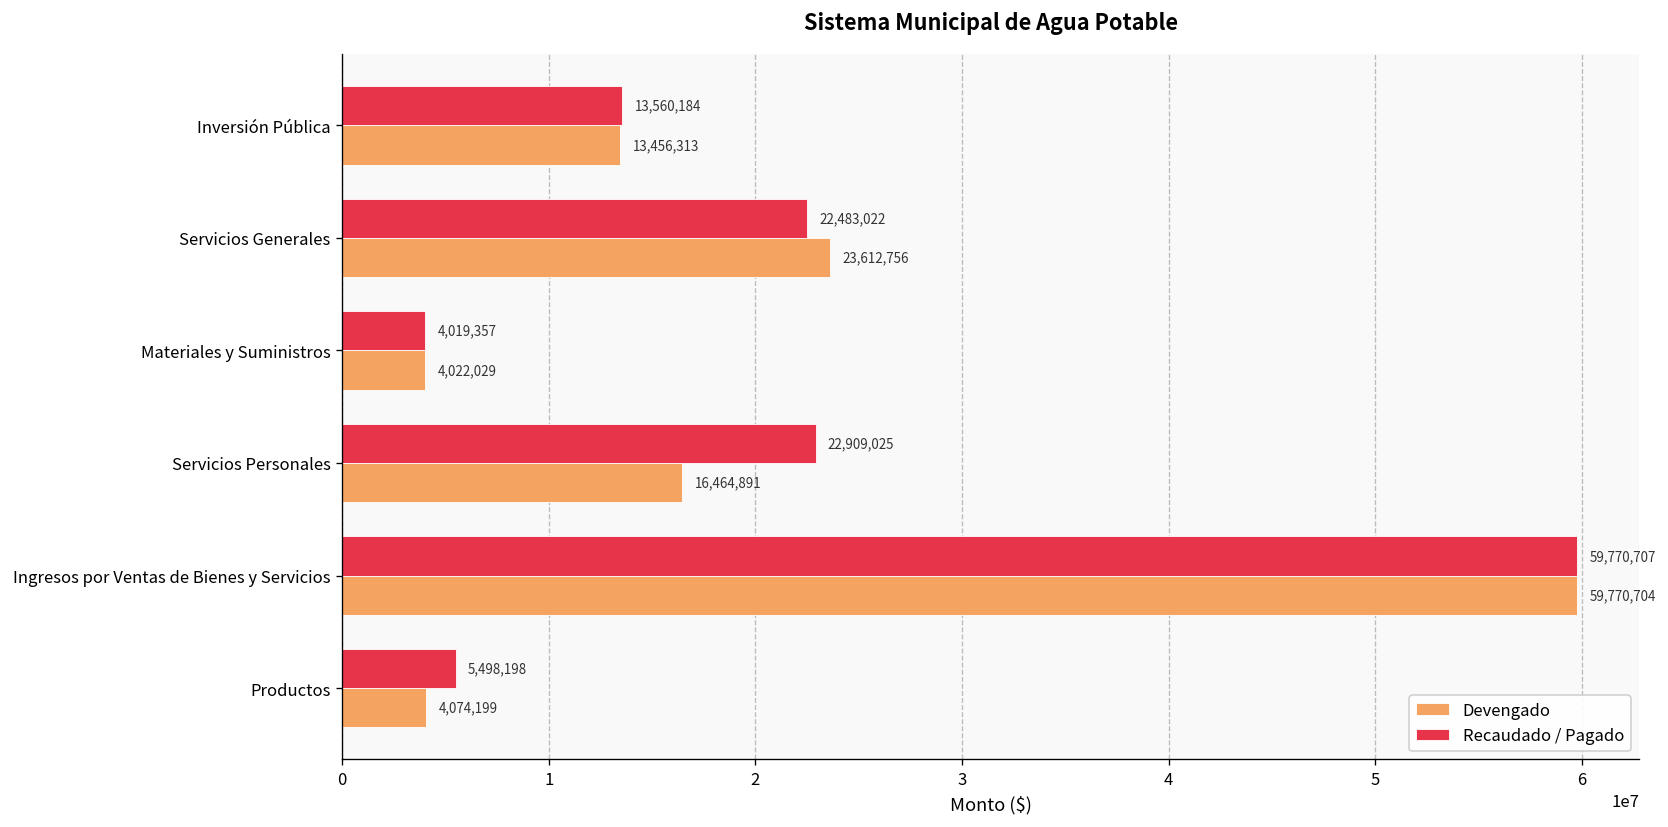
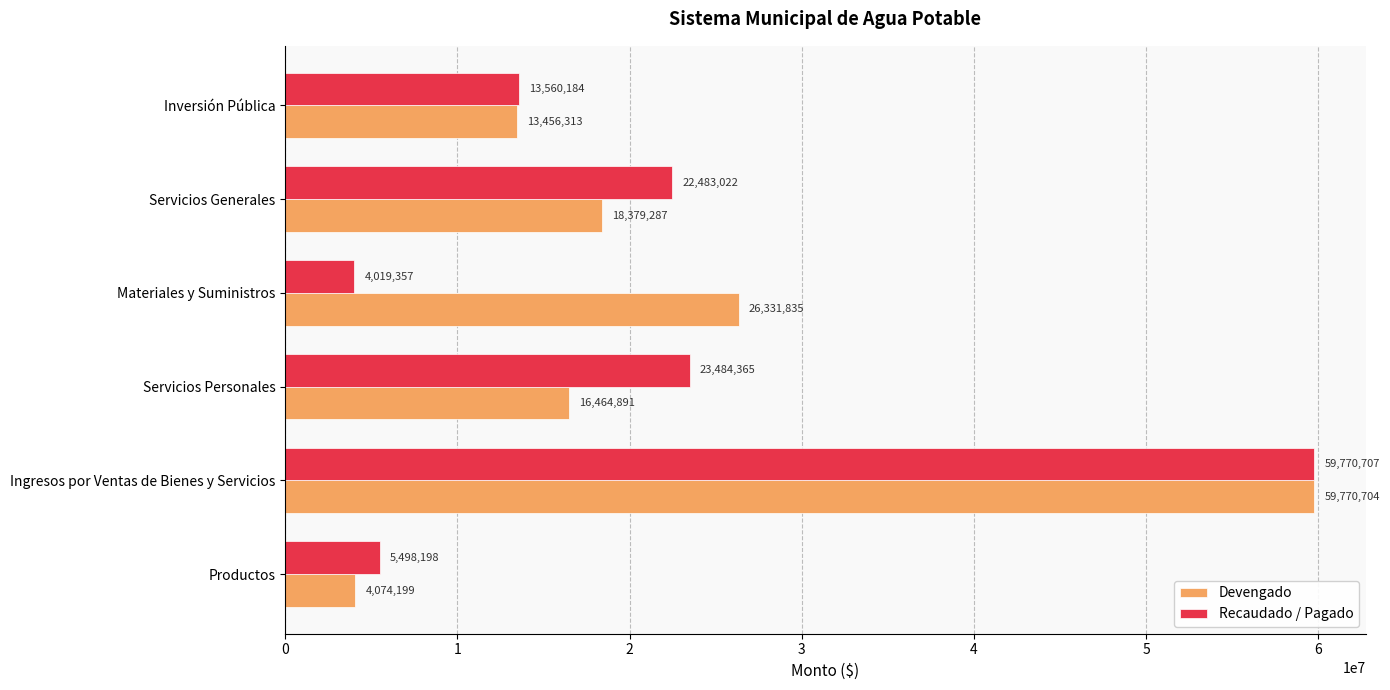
  {
    "Devengado": {
      "Inversión Pública": "13,456,313",
-     "Servicios Generales": "23,612,756",
-     "Materiales y Suministros": "4,022,029",
+     "Servicios Generales": "18,379,287",
+     "Materiales y Suministros": "26,331,835",
      "Servicios Personales": "16,464,891",
      "Ingresos por Ventas de Bienes y Servicios": "59,770,704",
      "Productos": "4,074,199"
    },
    "Recaudado / Pagado": {
      "Inversión Pública": "13,560,184",
      "Servicios Generales": "22,483,022",
      "Materiales y Suministros": "4,019,357",
-     "Servicios Personales": "22,909,025",
+     "Servicios Personales": "23,484,365",
      "Ingresos por Ventas de Bienes y Servicios": "59,770,707",
      "Productos": "5,498,198"
    }
  }
